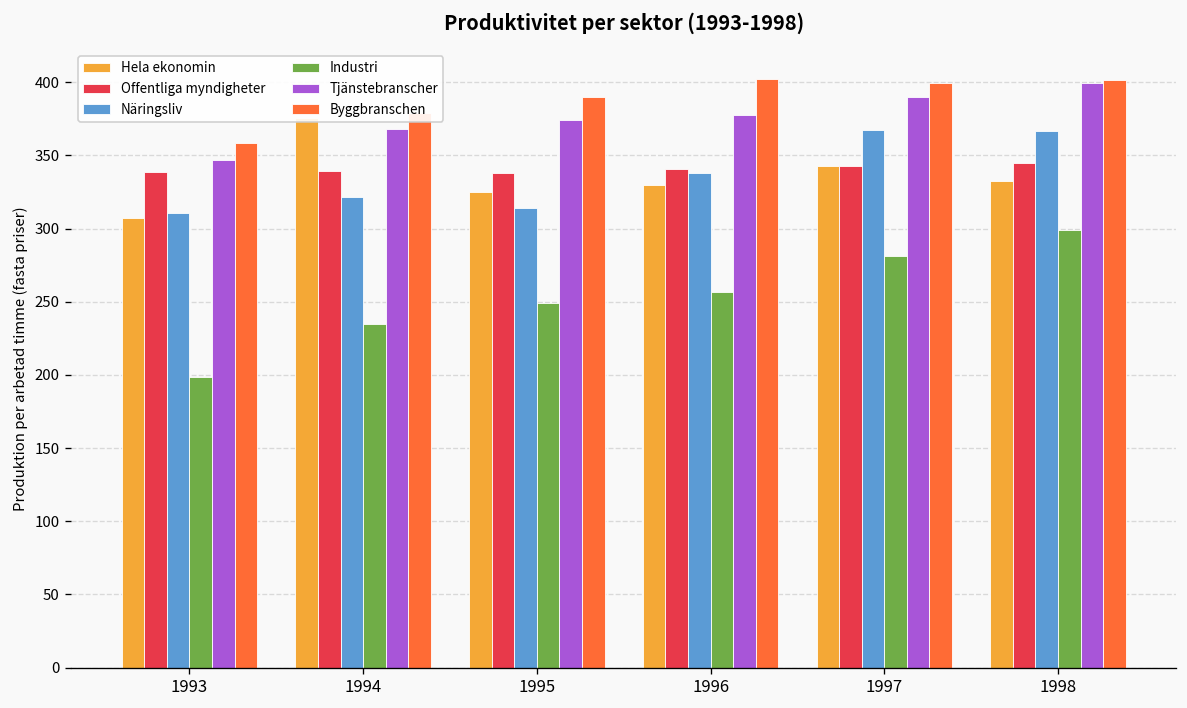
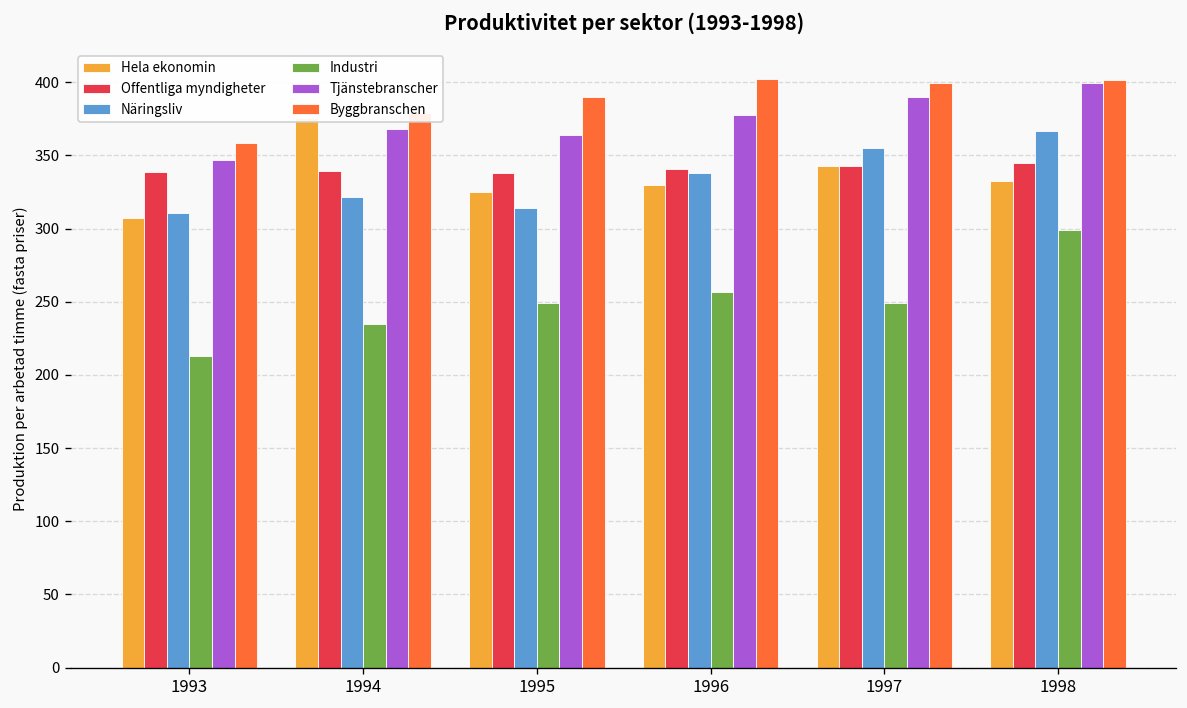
  {
    "Hela ekonomin": {
      "1993": 307,
      "1994": 375,
      "1995": 325,
      "1996": 330,
      "1997": 343,
      "1998": 333
    },
    "Näringsliv": {
      "1993": 311,
      "1994": 322,
      "1995": 314,
      "1996": 338,
-     "1997": 367,
+     "1997": 355,
      "1998": 366
    },
    "Industri": {
-     "1993": 198,
+     "1993": 213,
      "1994": 235,
      "1995": 249,
      "1996": 257,
-     "1997": 281,
+     "1997": 249,
      "1998": 299
    },
    "Tjänstebranscher": {
      "1993": 347,
      "1994": 368,
-     "1995": 375,
+     "1995": 364,
      "1996": 378,
      "1997": 390,
      "1998": 400
    }
  }
